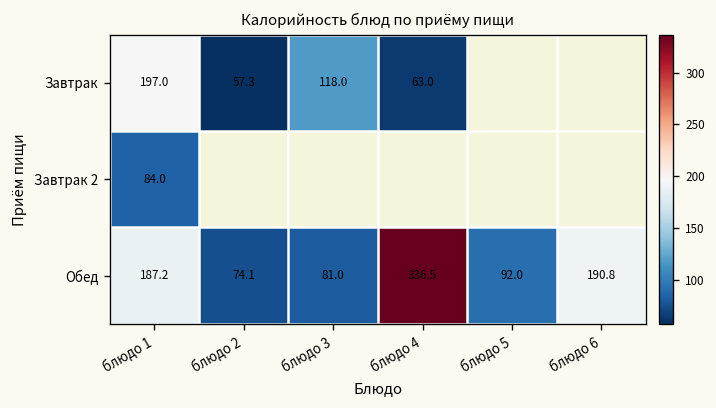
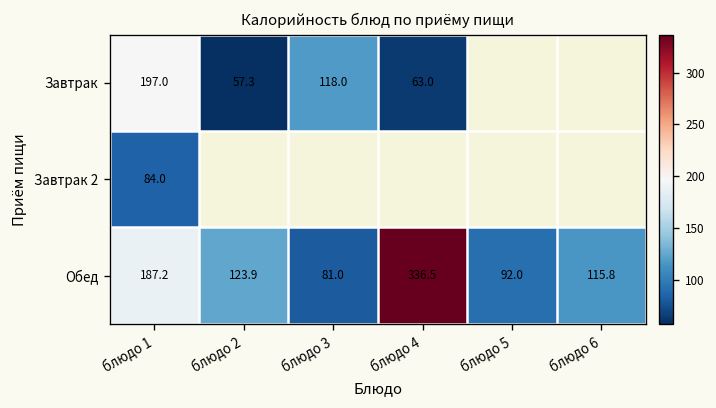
  {
    "Завтрак": {
      "блюдо 1": 197.0,
      "блюдо 2": 57.3,
      "блюдо 3": 118.0,
      "блюдо 4": 63.0
    },
    "Завтрак 2": {
      "блюдо 1": 84.0
    },
    "Обед": {
      "блюдо 1": 187.2,
-     "блюдо 2": 74.1,
+     "блюдо 2": 123.9,
      "блюдо 3": 81.0,
      "блюдо 4": 336.5,
      "блюдо 5": 92.0,
-     "блюдо 6": 190.8
+     "блюдо 6": 115.8
    }
  }
